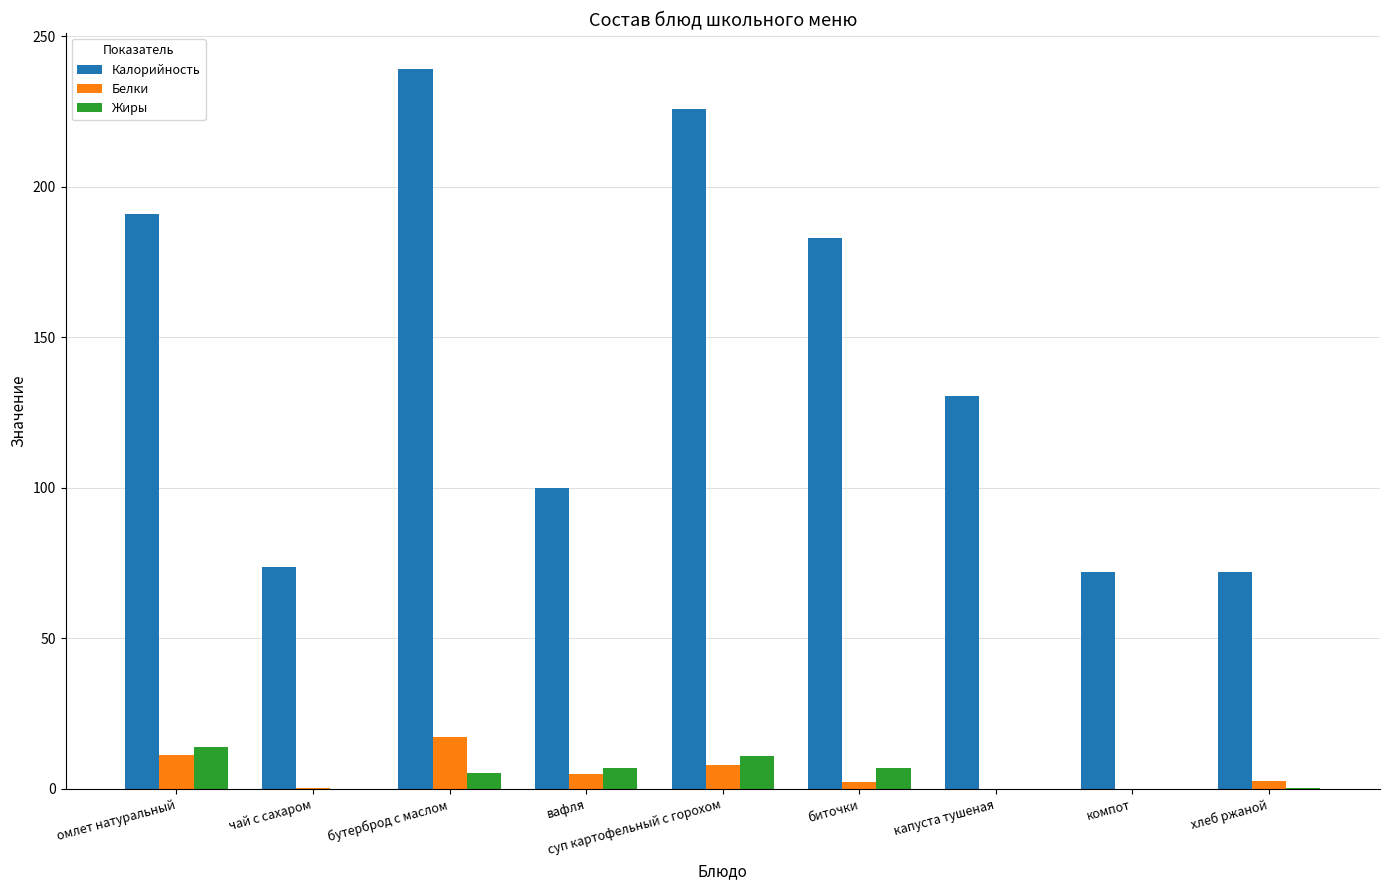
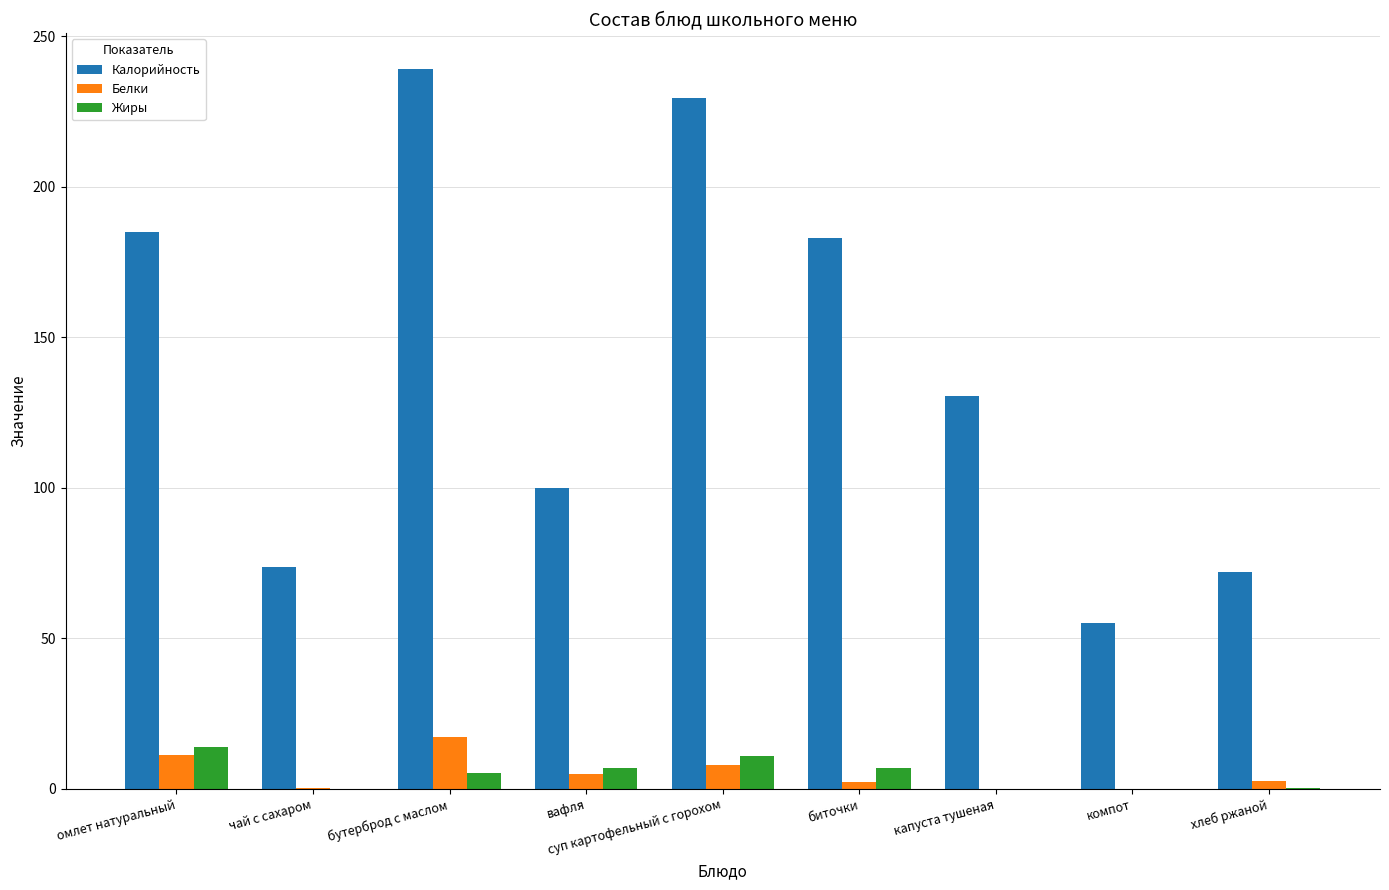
  {
    "Калорийность": {
-     "омлет натуральный": 191,
+     "омлет натуральный": 185,
      "чай с сахаром": 74,
      "бутерброд с маслом": 239,
      "вафля": 100,
-     "суп картофельный с горохом": 226,
+     "суп картофельный с горохом": 229,
      "биточки": 183,
      "капуста тушеная": 131,
-     "компот": 72,
+     "компот": 55,
      "хлеб ржаной": 72
    },
    "Белки": {
      "омлет натуральный": 11,
      "бутерброд с маслом": 17,
      "вафля": 5,
      "суп картофельный с горохом": 8,
      "биточки": 2,
      "капуста тушеная": 0,
      "компот": 0,
      "хлеб ржаной": 3
    },
    "Жиры": {
      "омлет натуральный": 14,
      "чай с сахаром": 0,
      "бутерброд с маслом": 5,
      "вафля": 7,
      "суп картофельный с горохом": 11,
      "биточки": 7,
      "капуста тушеная": 0,
      "компот": 0
    }
  }
